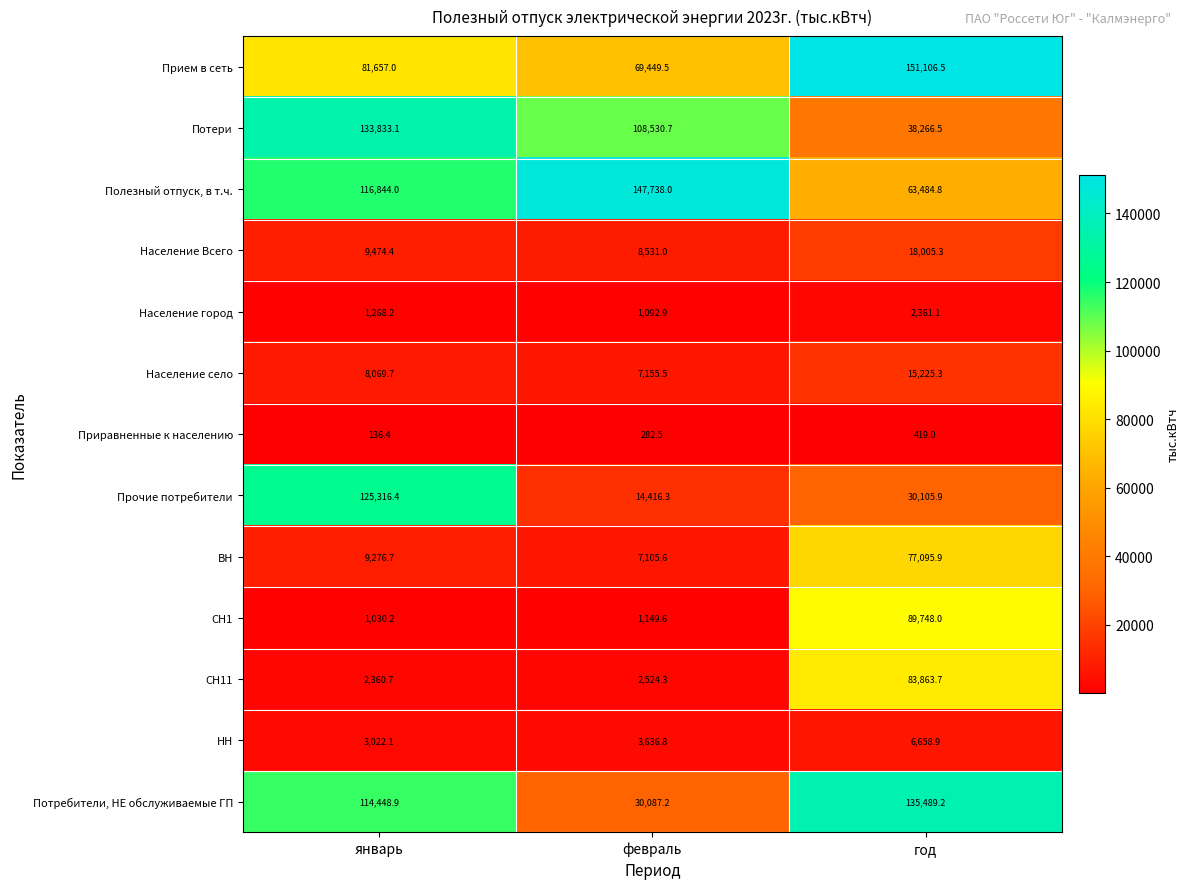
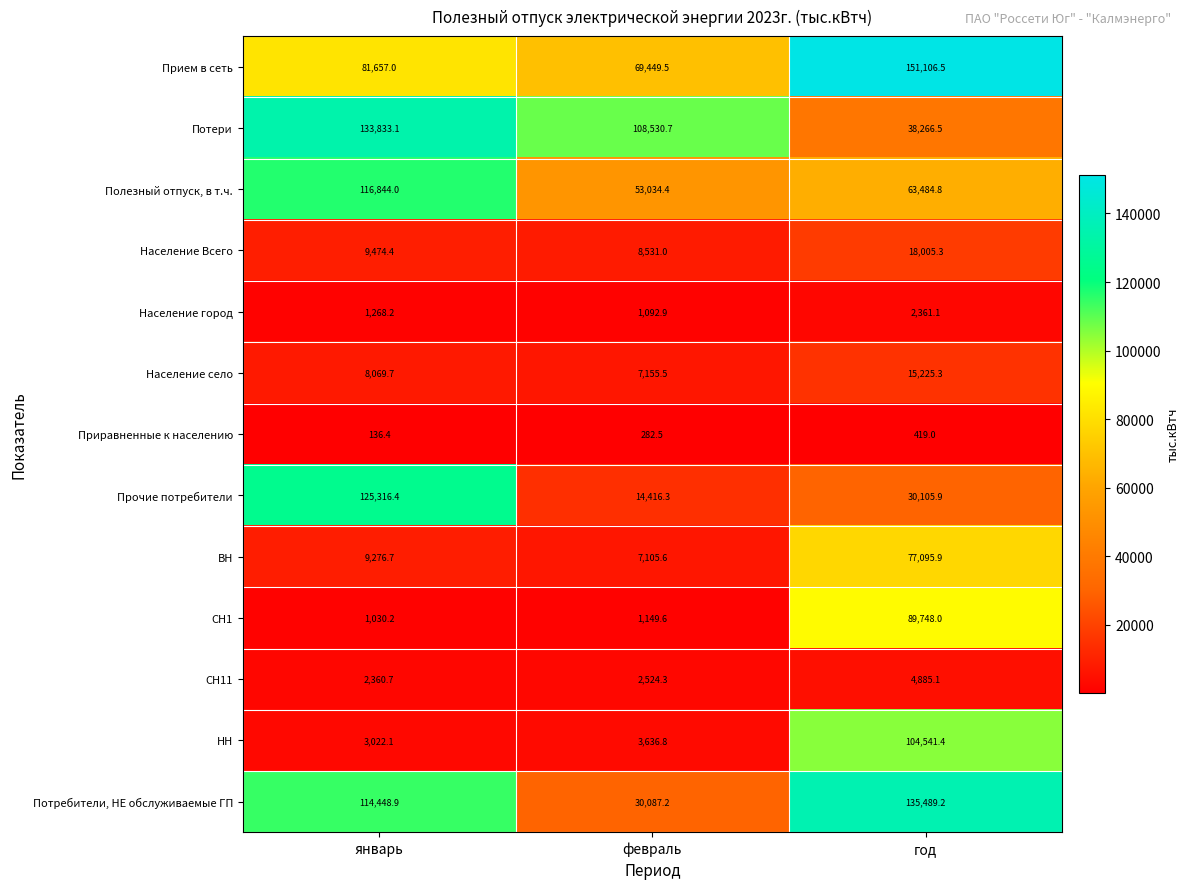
  {
    "Прием в сеть": {
      "январь": "81,657.0",
      "февраль": "69,449.5",
      "год": "151,106.5"
    },
    "Потери": {
      "январь": "133,833.1",
      "февраль": "108,530.7",
      "год": "38,266.5"
    },
    "Полезный отпуск, в т.ч.": {
      "январь": "116,844.0",
-     "февраль": "147,738.0",
+     "февраль": "53,034.4",
      "год": "63,484.8"
    },
    "Население Всего": {
      "январь": "9,474.4",
      "февраль": "8,531.0",
      "год": "18,005.3"
    },
    "Население город": {
      "январь": "1,268.2",
      "февраль": "1,092.9",
      "год": "2,361.1"
    },
    "Население село": {
      "январь": "8,069.7",
      "февраль": "7,155.5",
      "год": "15,225.3"
    },
    "Приравненные к населению": {
      "январь": "136.4",
      "февраль": "282.5",
      "год": "419.0"
    },
    "Прочие потребители": {
      "январь": "125,316.4",
      "февраль": "14,416.3",
      "год": "30,105.9"
    },
    "ВН": {
      "январь": "9,276.7",
      "февраль": "7,105.6",
      "год": "77,095.9"
    },
    "СН1": {
      "январь": "1,030.2",
      "февраль": "1,149.6",
      "год": "89,748.0"
    },
    "СН11": {
      "январь": "2,360.7",
      "февраль": "2,524.3",
-     "год": "83,863.7"
+     "год": "4,885.1"
    },
    "НН": {
      "январь": "3,022.1",
      "февраль": "3,636.8",
-     "год": "6,658.9"
+     "год": "104,541.4"
    },
    "Потребители, НЕ обслуживаемые ГП": {
      "январь": "114,448.9",
      "февраль": "30,087.2",
      "год": "135,489.2"
    }
  }
